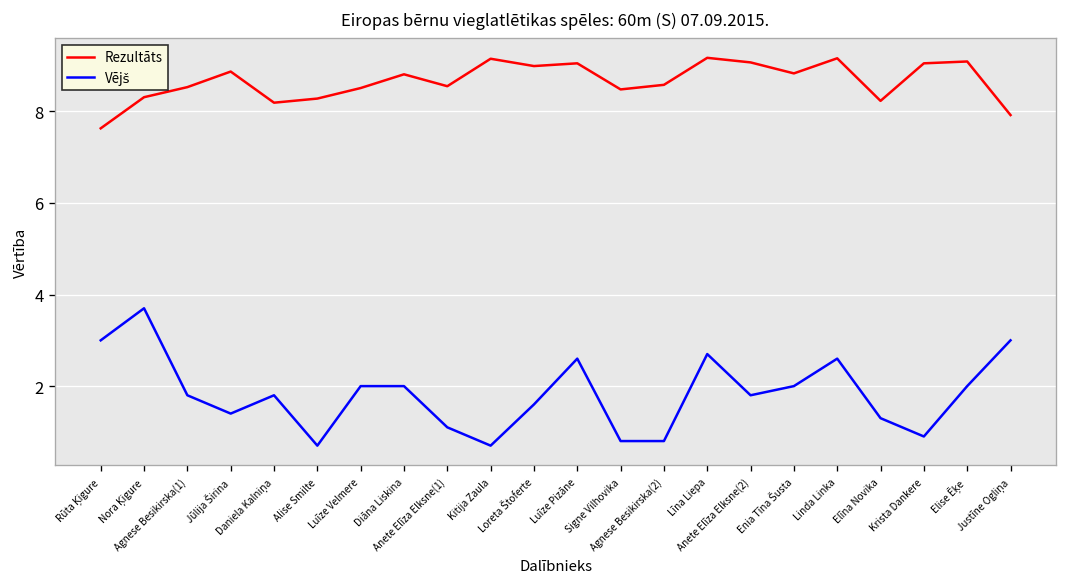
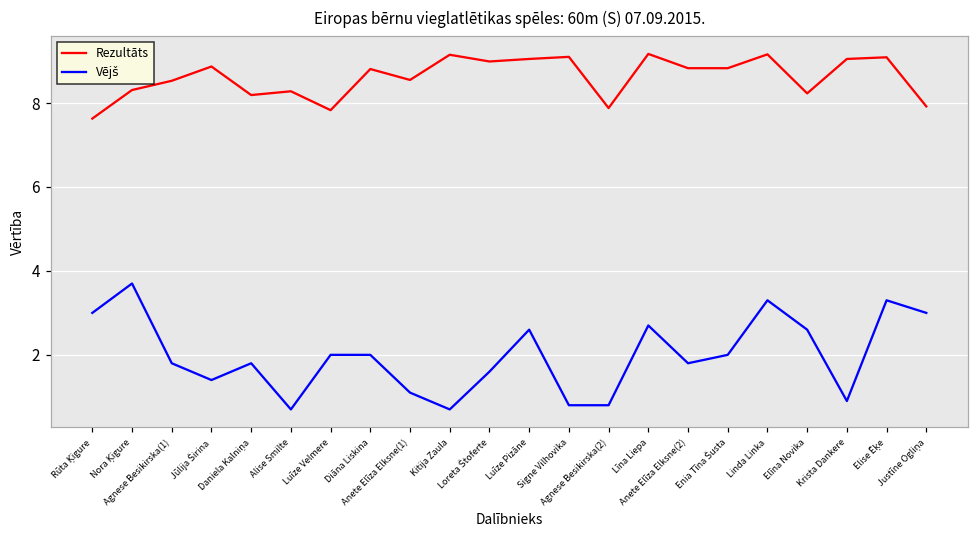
  {
    "Rezultāts": {
      "Rūta Ķigure": 7.6,
      "Nora Ķigure": 8.3,
      "Agnese Besikirska(1)": 8.5,
      "Jūlija Širina": 8.9,
      "Daniela Kalniņa": 8.2,
      "Alise Smilte": 8.3,
-     "Luīze Velmere": 8.5,
+     "Luīze Velmere": 7.8,
      "Diāna Liskina": 8.8,
      "Anete Elīza Elksne(1)": 8.6,
      "Kitija Zaula": 9.2,
      "Loreta Štoferte": 9.0,
      "Luīze Pizāne": 9.1,
-     "Signe Vilhovika": 8.5,
-     "Agnese Besikirska(2)": 8.6,
+     "Signe Vilhovika": 9.1,
+     "Agnese Besikirska(2)": 7.9,
      "Līna Liepa": 9.2,
-     "Anete Elīza Elksne(2)": 9.1,
+     "Anete Elīza Elksne(2)": 8.8,
      "Enia Tīna Šusta": 8.8,
      "Linda Linka": 9.2,
      "Elīna Novika": 8.2,
      "Krista Dankere": 9.1,
      "Elise Ēķe": 9.1,
      "Justīne Ogliņa": 7.9
    },
    "Vējš": {
      "Rūta Ķigure": 3.0,
      "Nora Ķigure": 3.7,
      "Agnese Besikirska(1)": 1.8,
      "Jūlija Širina": 1.4,
      "Daniela Kalniņa": 1.8,
      "Alise Smilte": 0.7,
      "Luīze Velmere": 2.0,
      "Diāna Liskina": 2.0,
      "Anete Elīza Elksne(1)": 1.1,
      "Kitija Zaula": 0.7,
      "Loreta Štoferte": 1.6,
      "Luīze Pizāne": 2.6,
      "Signe Vilhovika": 0.8,
      "Agnese Besikirska(2)": 0.8,
      "Līna Liepa": 2.7,
      "Anete Elīza Elksne(2)": 1.8,
      "Enia Tīna Šusta": 2.0,
-     "Linda Linka": 2.6,
-     "Elīna Novika": 1.3,
+     "Linda Linka": 3.3,
+     "Elīna Novika": 2.6,
      "Krista Dankere": 0.9,
-     "Elise Ēķe": 2.0,
+     "Elise Ēķe": 3.3,
      "Justīne Ogliņa": 3.0
    }
  }
